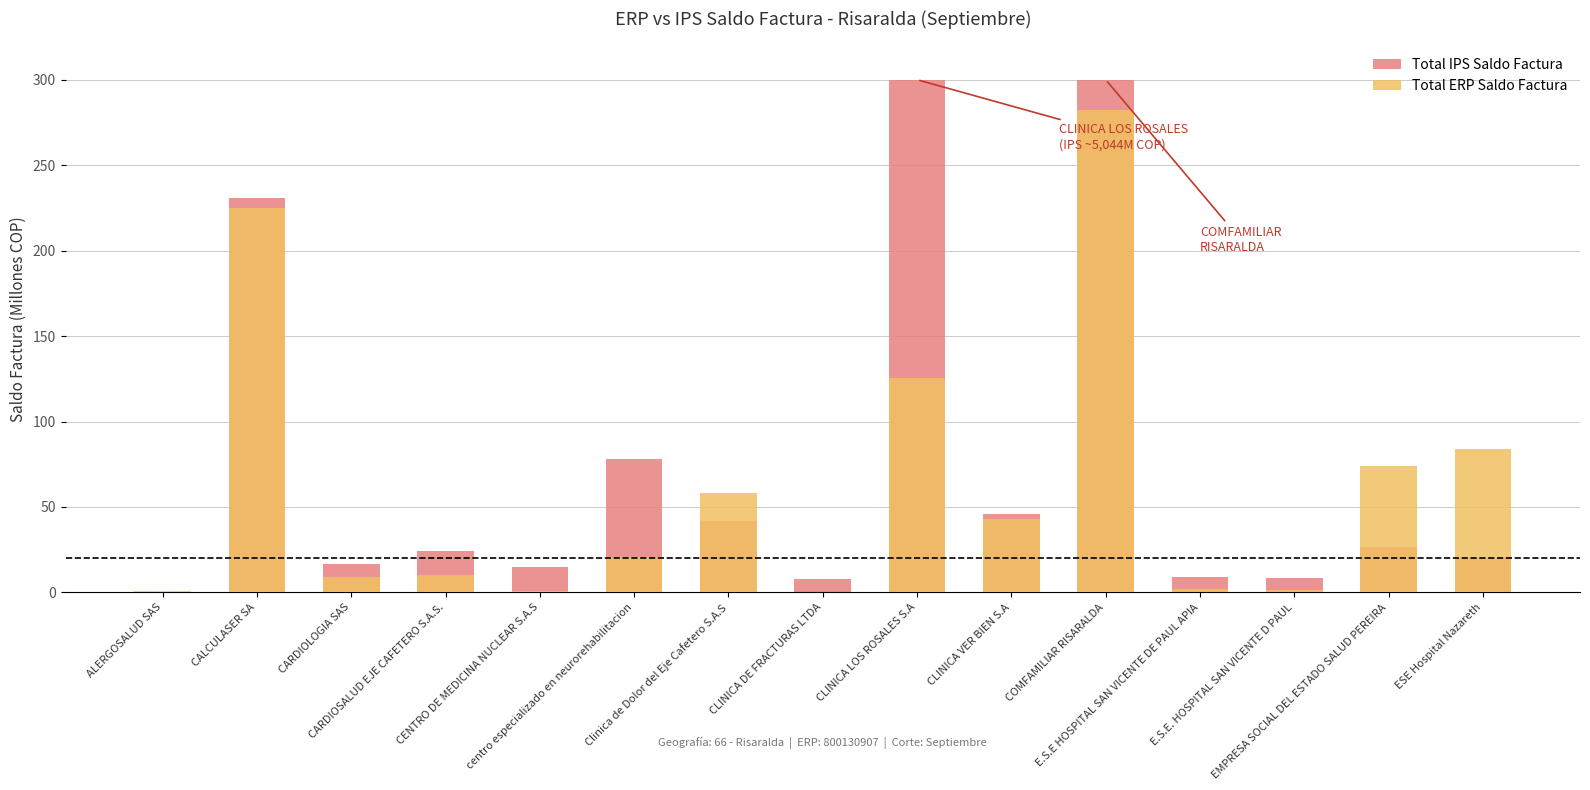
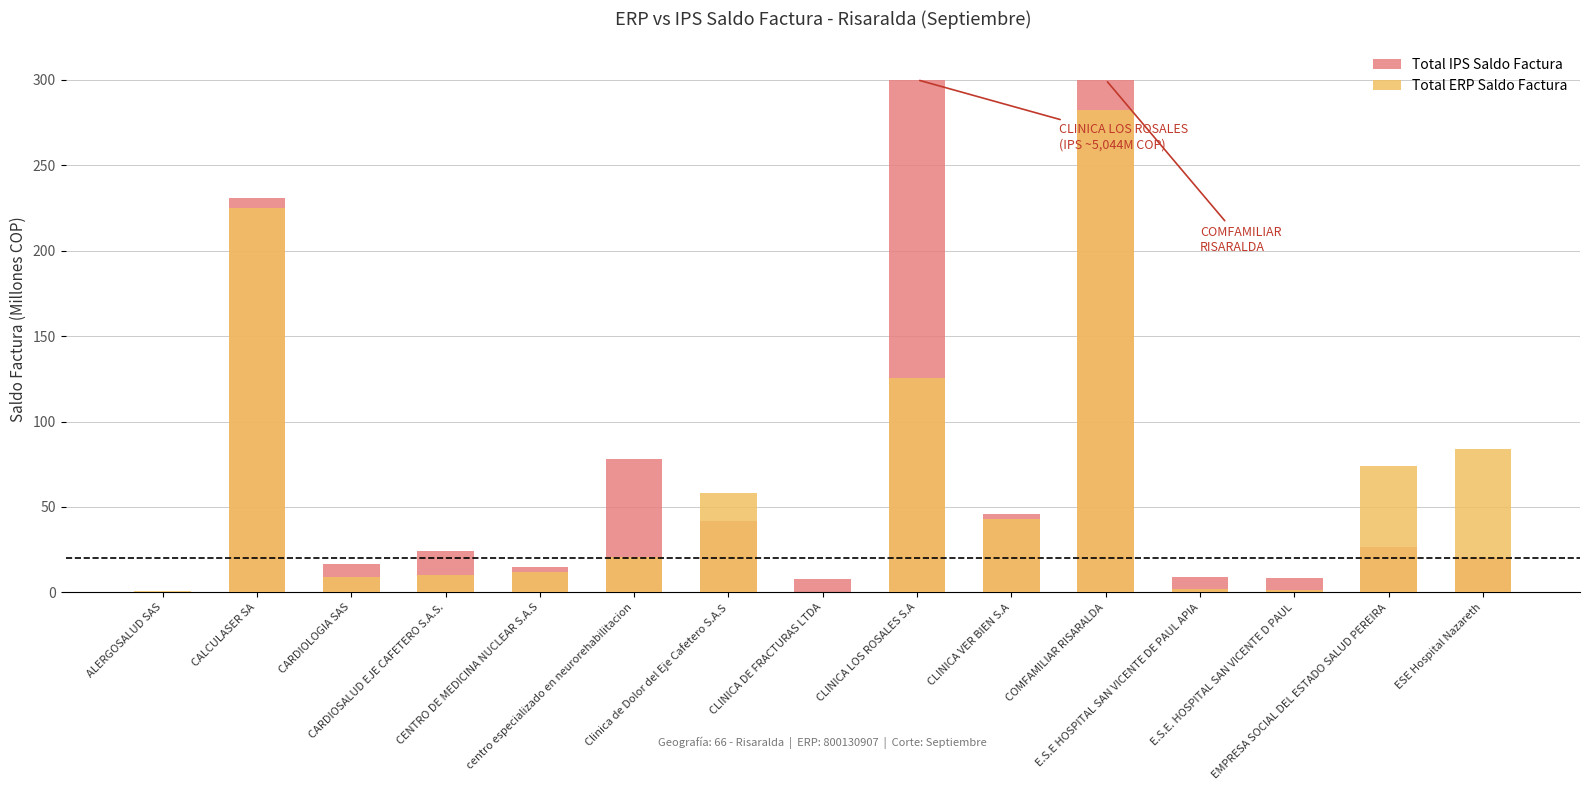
  {
    "Total IPS Saldo Factura": {
      "ALERGOSALUD SAS": 0,
      "CALCULASER SA": 231,
      "CARDIOLOGIA SAS": 17,
      "CARDIOSALUD EJE CAFETERO S.A.S.": 24,
      "CENTRO DE MEDICINA NUCLEAR S.A.S": 15,
      "centro especializado en neurorehabilitacion": 78,
      "CLINICA DE FRACTURAS LTDA": 8,
      "CLINICA LOS ROSALES S.A": 300,
      "CLINICA VER BIEN S.A": 46,
      "COMFAMILIAR RISARALDA": 300,
      "E.S.E HOSPITAL SAN VICENTE DE PAUL APIA": 9,
      "E.S.E. HOSPITAL SAN VICENTE D PAUL": 8
    },
    "Total ERP Saldo Factura": {
-     "CENTRO DE MEDICINA NUCLEAR S.A.S": 1,
+     "CENTRO DE MEDICINA NUCLEAR S.A.S": 12,
      "Clinica de Dolor del Eje Cafetero S.A.S": 58,
      "CLINICA DE FRACTURAS LTDA": 0,
      "EMPRESA SOCIAL DEL ESTADO SALUD PEREIRA": 74,
      "ESE Hospital Nazareth": 84
    }
  }
